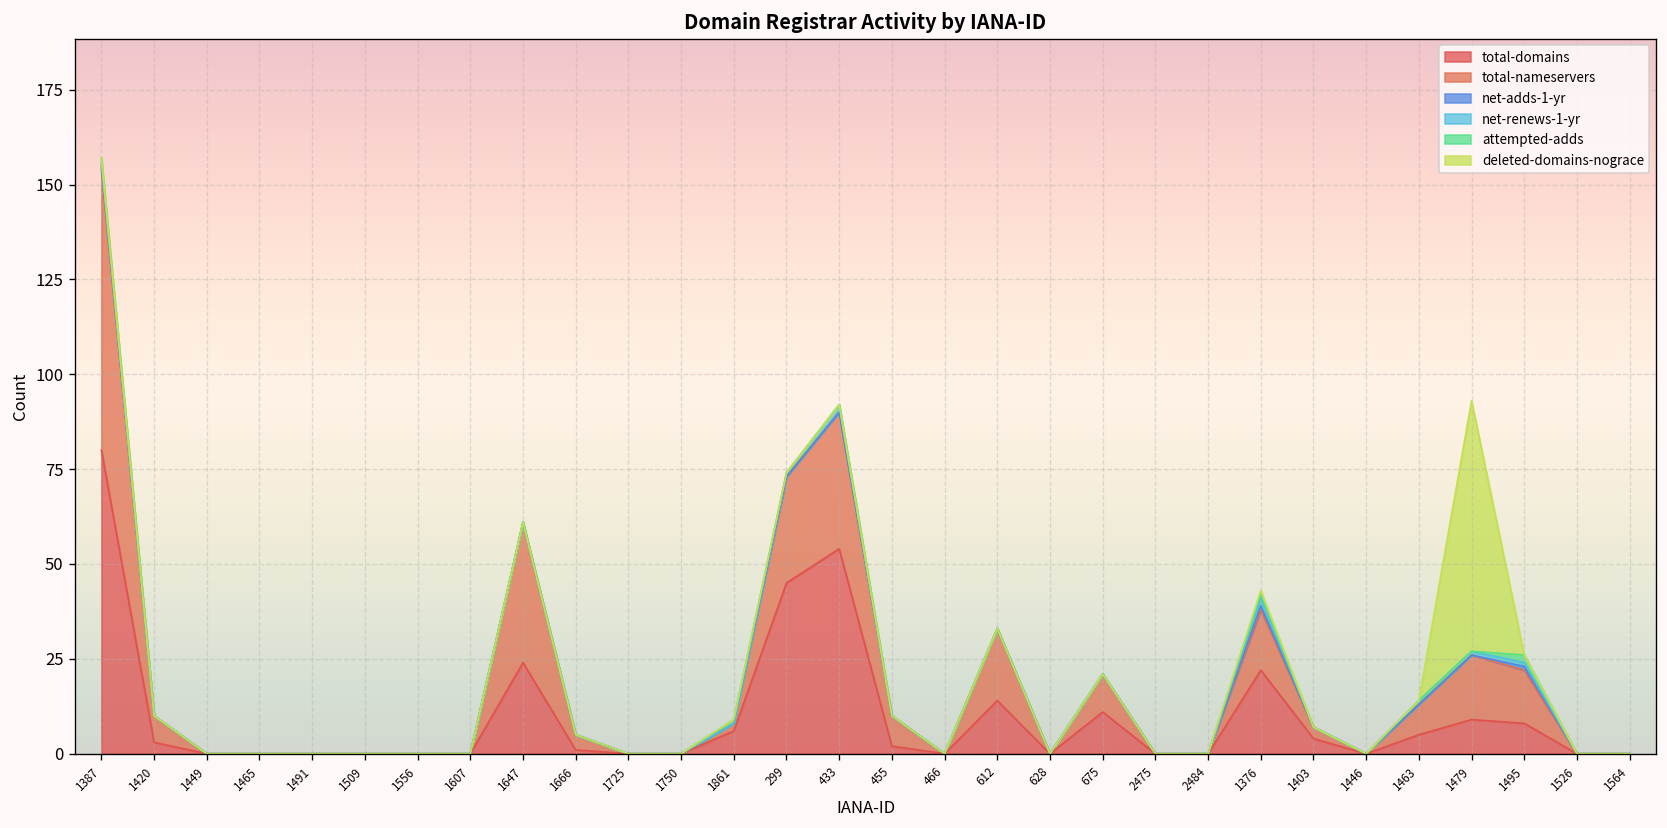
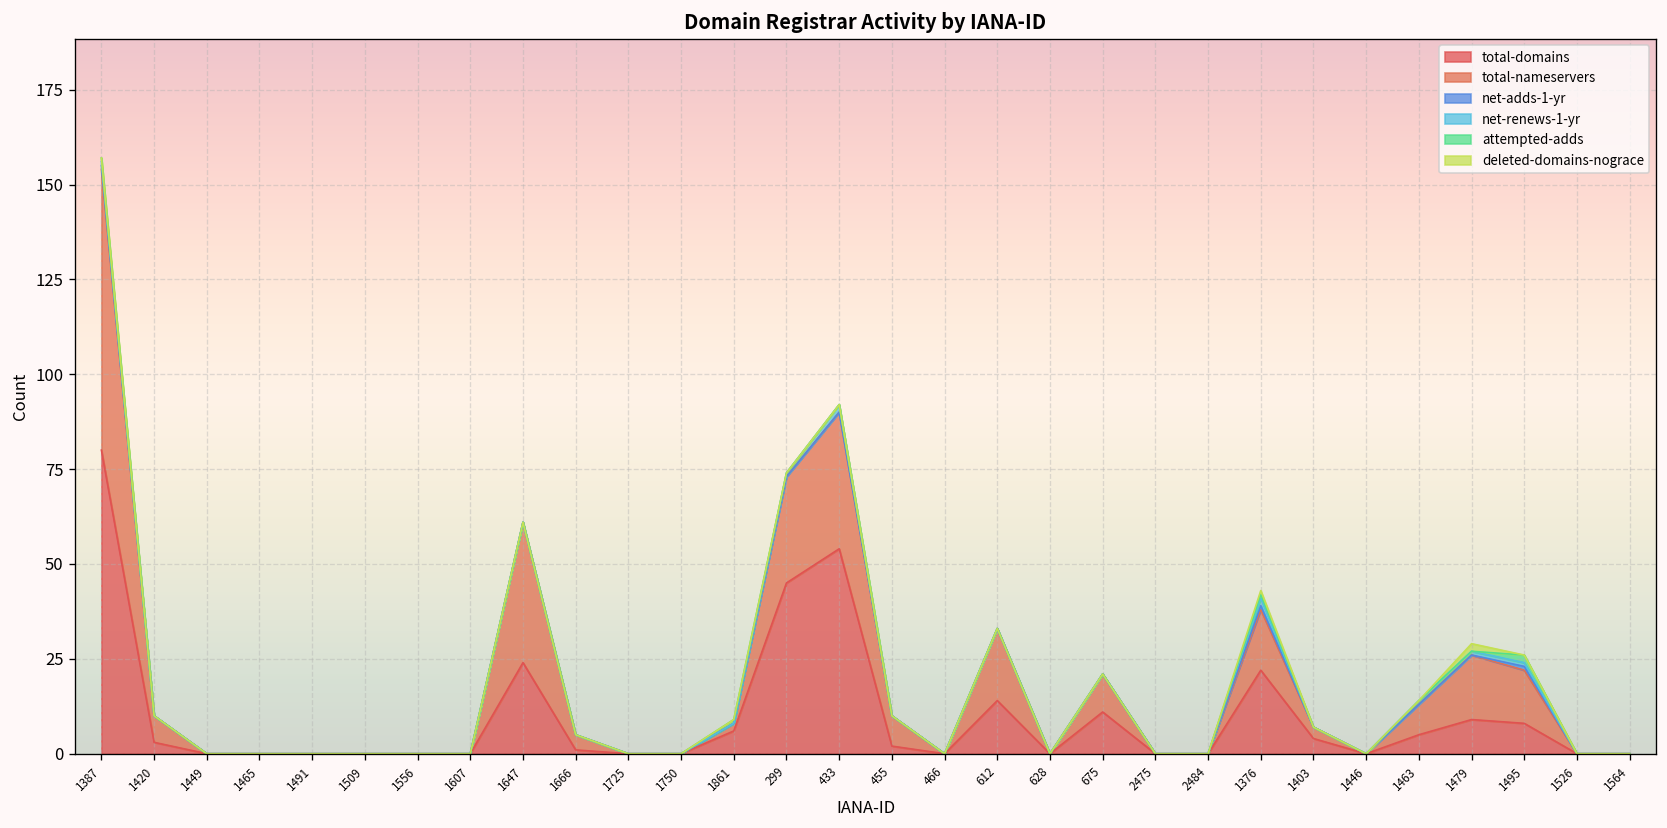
  {
    "attempted-adds": {
      "1376": 1
    },
    "deleted-domains-nograce": {
      "1376": 1,
-     "1479": 66
+     "1479": 2
    }
  }
